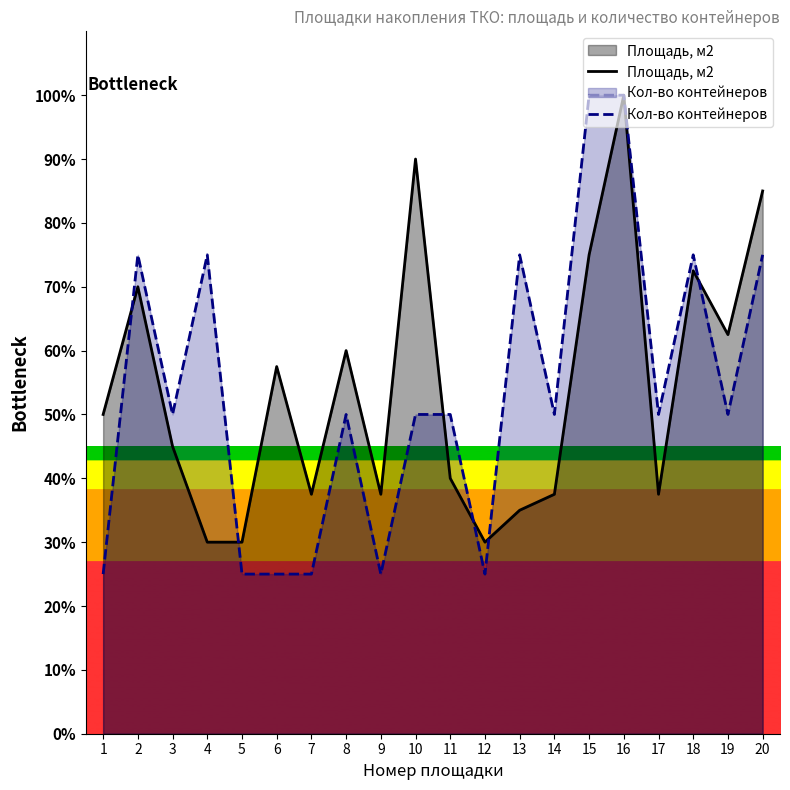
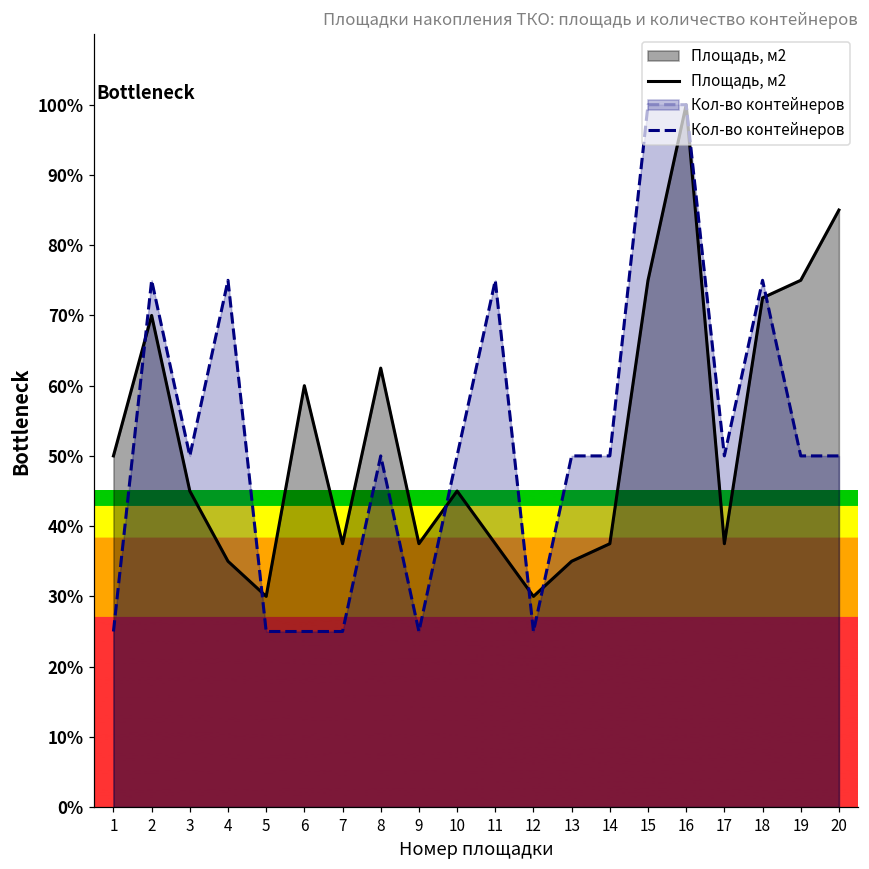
  {
    "Площадь, м2": {
      "1": "50%",
      "2": "70%",
      "3": "45%",
-     "4": "30%",
+     "4": "35%",
      "5": "30%",
-     "6": "57%",
+     "6": "60%",
      "7": "38%",
-     "8": "60%",
+     "8": "63%",
      "9": "38%",
-     "10": "90%",
-     "11": "40%",
+     "10": "45%",
+     "11": "38%",
      "12": "30%",
      "13": "35%",
      "14": "38%",
      "15": "75%",
      "17": "38%",
      "18": "73%",
-     "19": "63%",
+     "19": "75%",
      "20": "85%"
    },
    "Кол-во контейнеров": {
      "1": "25%",
      "2": "75%",
      "3": "50%",
      "4": "75%",
      "5": "25%",
      "6": "25%",
      "7": "25%",
      "8": "50%",
      "9": "25%",
      "10": "50%",
-     "11": "50%",
+     "11": "75%",
      "12": "25%",
-     "13": "75%",
+     "13": "50%",
      "14": "50%",
      "17": "50%",
      "18": "75%",
      "19": "50%",
-     "20": "75%"
+     "20": "50%"
    }
  }
